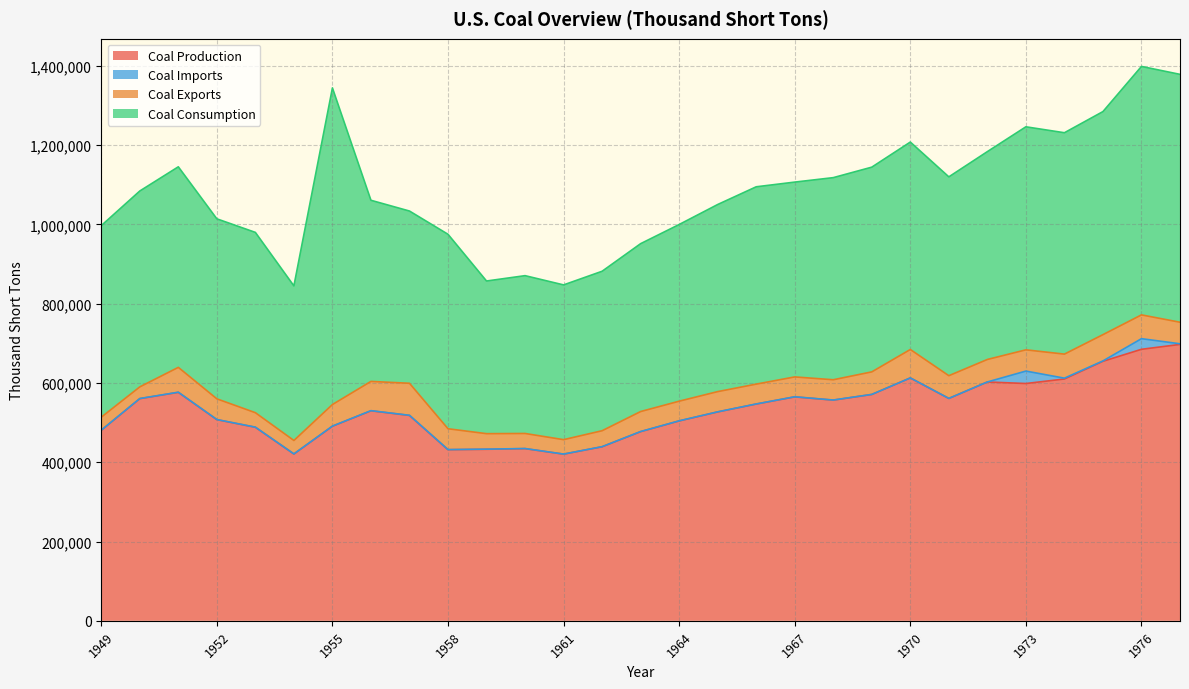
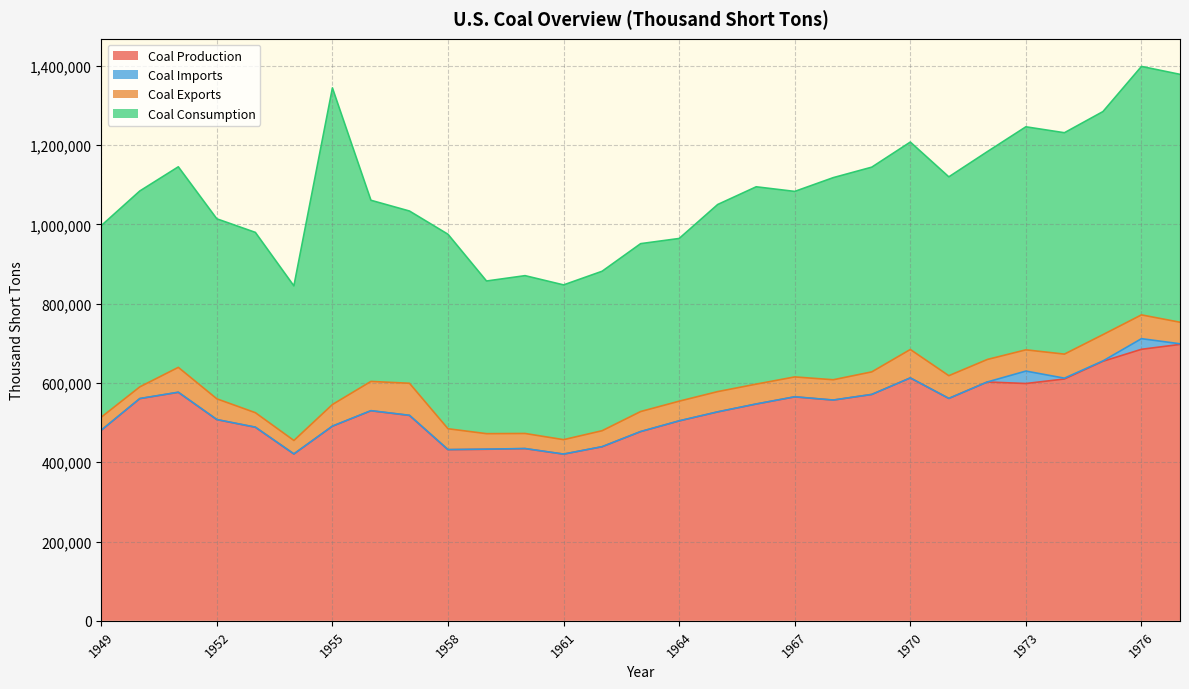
  {
    "Coal Imports": {
      "1973": "30,000",
      "1976": "30,000"
    },
    "Coal Consumption": {
      "1949": "480,000",
      "1952": "450,000",
      "1955": "800,000",
      "1958": "490,000",
      "1961": "390,000",
-     "1964": "450,000",
-     "1967": "490,000",
+     "1964": "410,000",
+     "1967": "470,000",
      "1970": "520,000",
      "1973": "560,000",
      "1976": "630,000"
    }
  }
